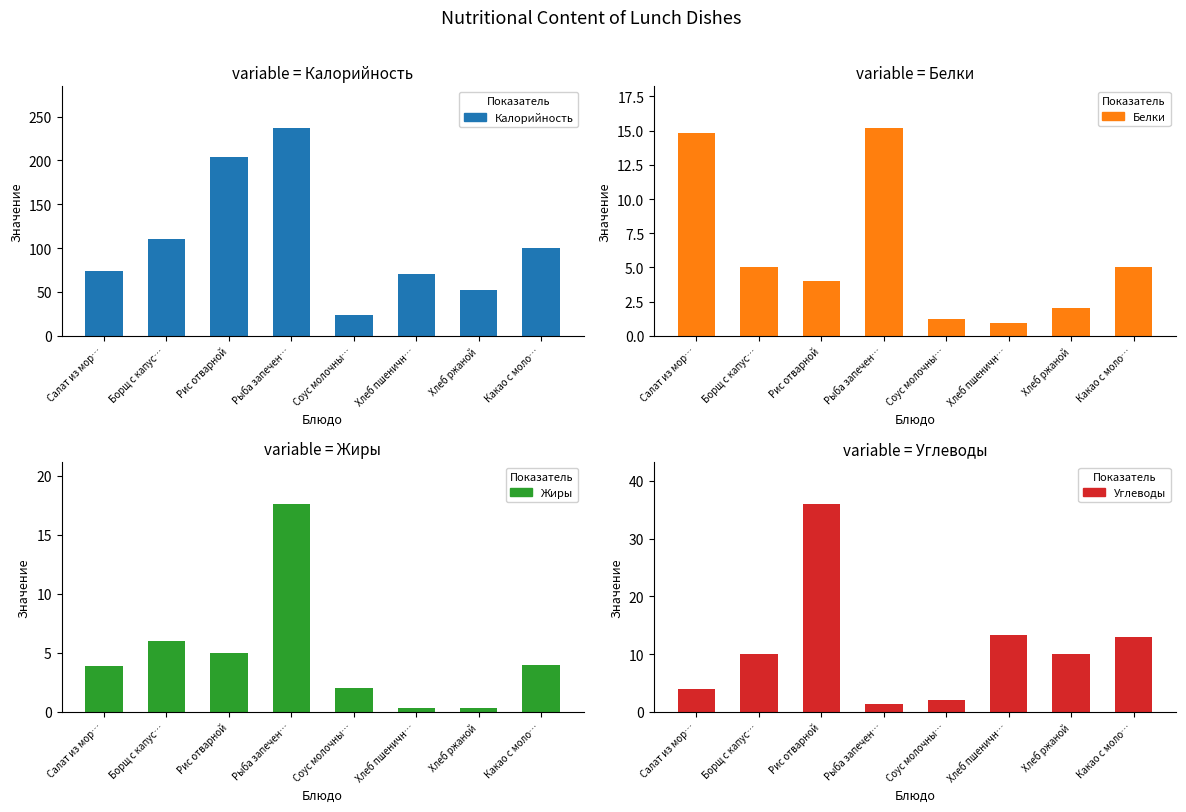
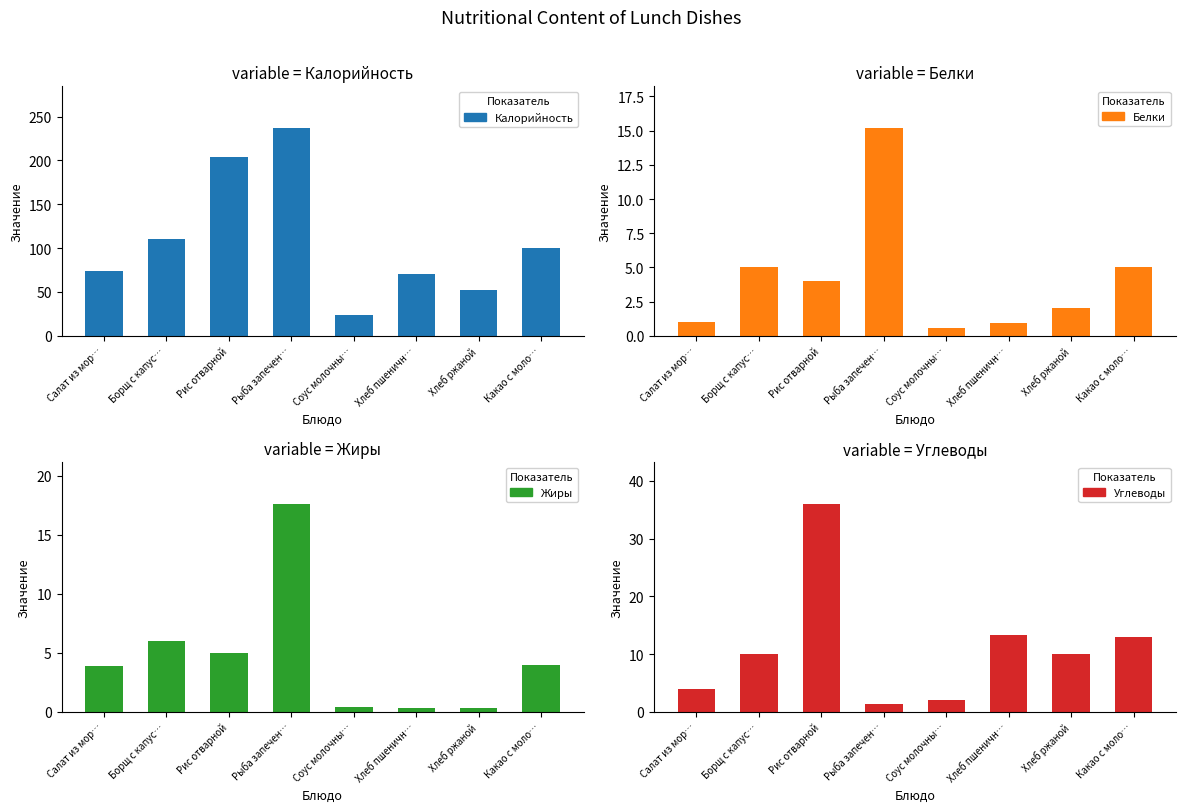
  {
    "variable = Калорийность": {
      "Салат из мор…": 70,
      "Борщ с капус…": 110,
      "Рис отварной": 200,
      "Рыба запечен…": 240,
      "Соус молочны…": 20,
      "Хлеб пшеничн…": 70,
      "Хлеб ржаной": 50,
      "Какао с моло…": 100
    },
    "variable = Белки": {
-     "Салат из мор…": 14.8,
+     "Салат из мор…": 1.0,
      "Борщ с капус…": 5.0,
      "Рис отварной": 4.0,
      "Рыба запечен…": 15.2,
-     "Соус молочны…": 1.2,
+     "Соус молочны…": 0.6,
      "Хлеб пшеничн…": 0.9,
      "Хлеб ржаной": 2.0,
      "Какао с моло…": 5.0
    },
    "variable = Жиры": {
      "Салат из мор…": 3.9,
      "Борщ с капус…": 6.0,
      "Рис отварной": 5.0,
      "Рыба запечен…": 17.6,
-     "Соус молочны…": 2.0,
+     "Соус молочны…": 0.4,
      "Хлеб пшеничн…": 0.3,
      "Хлеб ржаной": 0.4,
      "Какао с моло…": 4.0
    },
    "variable = Углеводы": {
      "Салат из мор…": 4,
      "Борщ с капус…": 10,
      "Рис отварной": 36,
      "Рыба запечен…": 1,
      "Соус молочны…": 2,
      "Хлеб пшеничн…": 13,
      "Хлеб ржаной": 10,
      "Какао с моло…": 13
    }
  }
